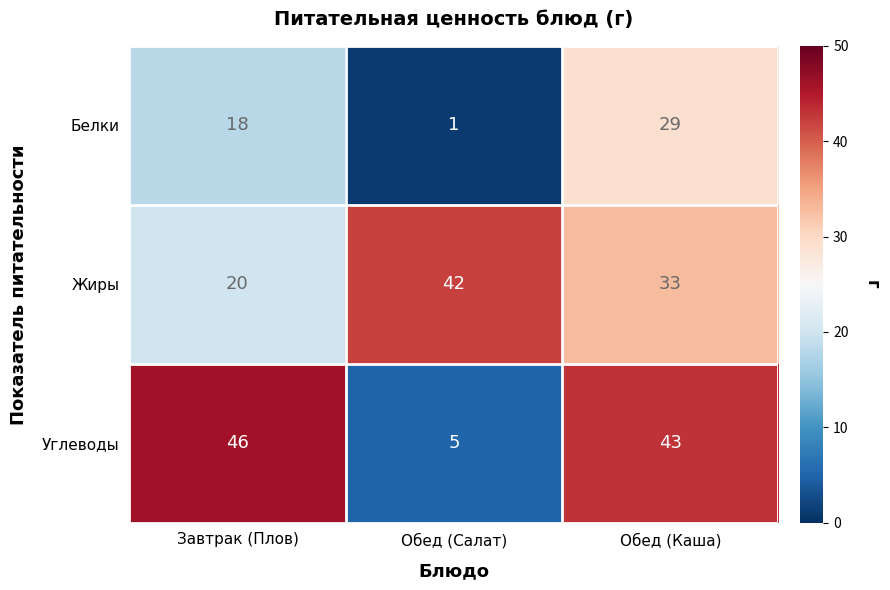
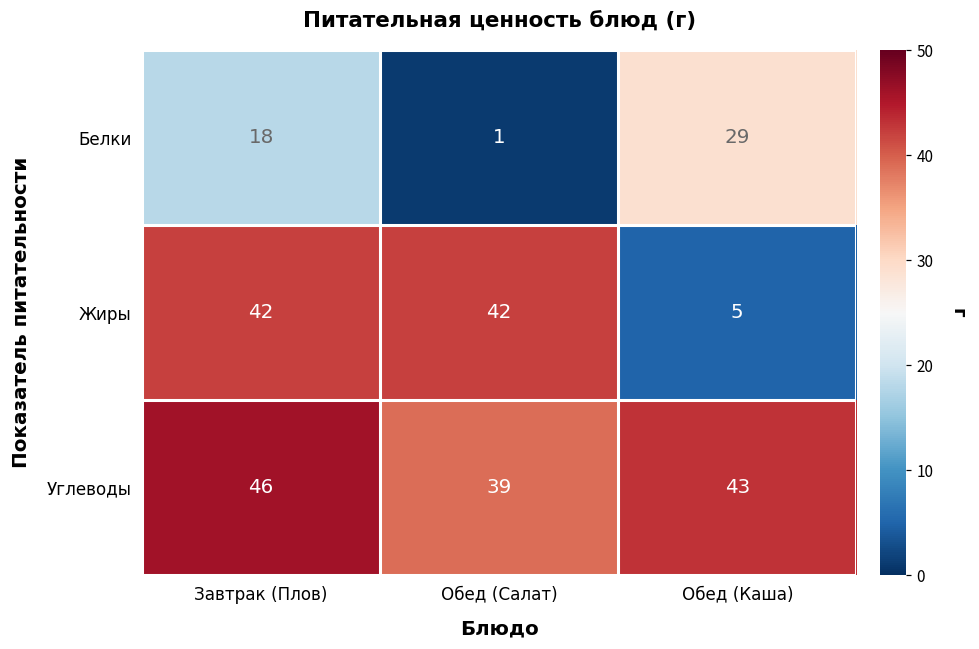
  {
    "Белки": {
      "Завтрак (Плов)": 18,
      "Обед (Салат)": 1,
      "Обед (Каша)": 29
    },
    "Жиры": {
-     "Завтрак (Плов)": 20,
+     "Завтрак (Плов)": 42,
      "Обед (Салат)": 42,
-     "Обед (Каша)": 33
+     "Обед (Каша)": 5
    },
    "Углеводы": {
      "Завтрак (Плов)": 46,
-     "Обед (Салат)": 5,
+     "Обед (Салат)": 39,
      "Обед (Каша)": 43
    }
  }
